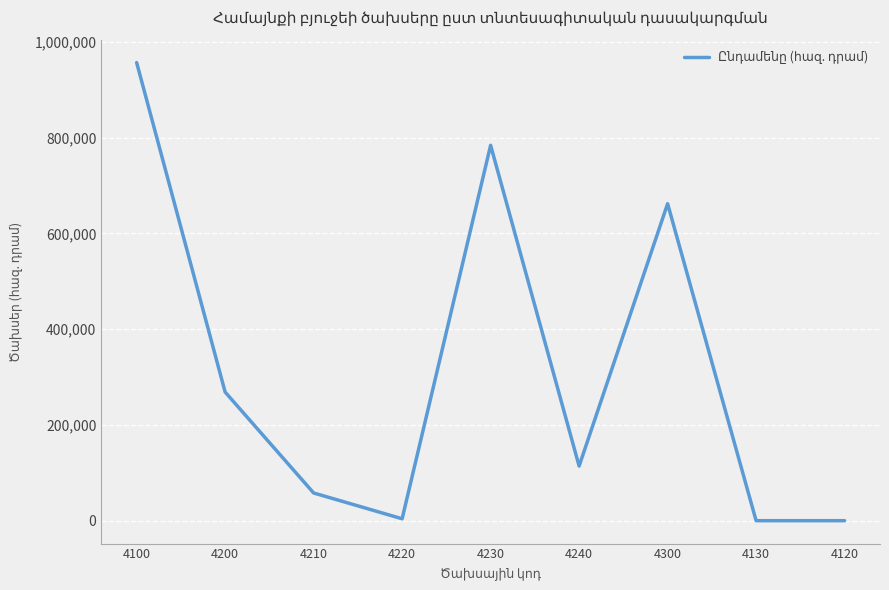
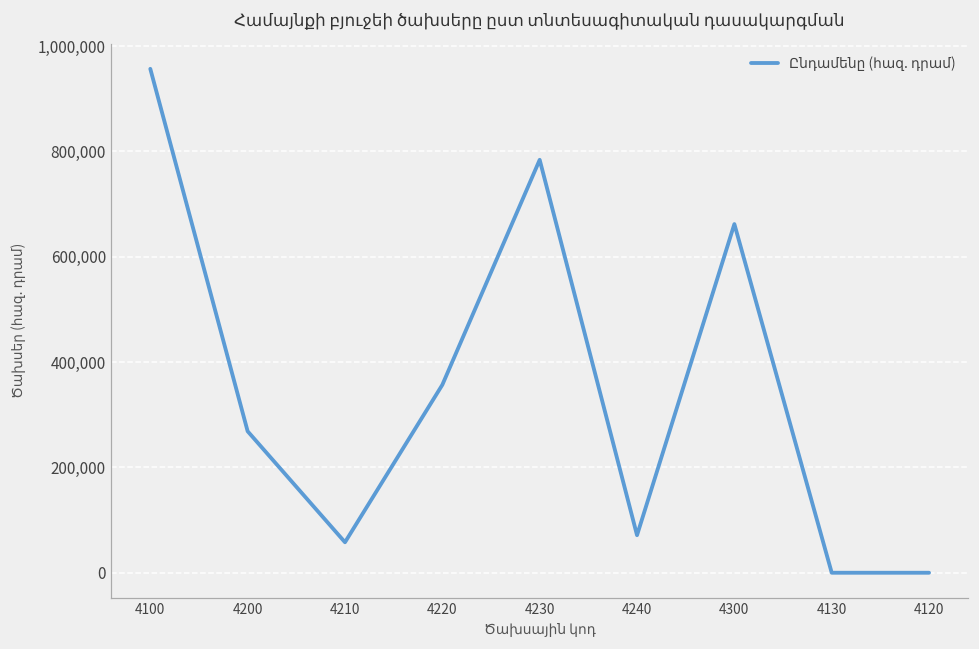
  {
    "4100": "960,000",
    "4200": "270,000",
    "4210": "60,000",
-   "4220": "0",
+   "4220": "360,000",
    "4230": "780,000",
-   "4240": "110,000",
+   "4240": "70,000",
    "4300": "660,000",
    "4130": "0",
    "4120": "0"
  }
